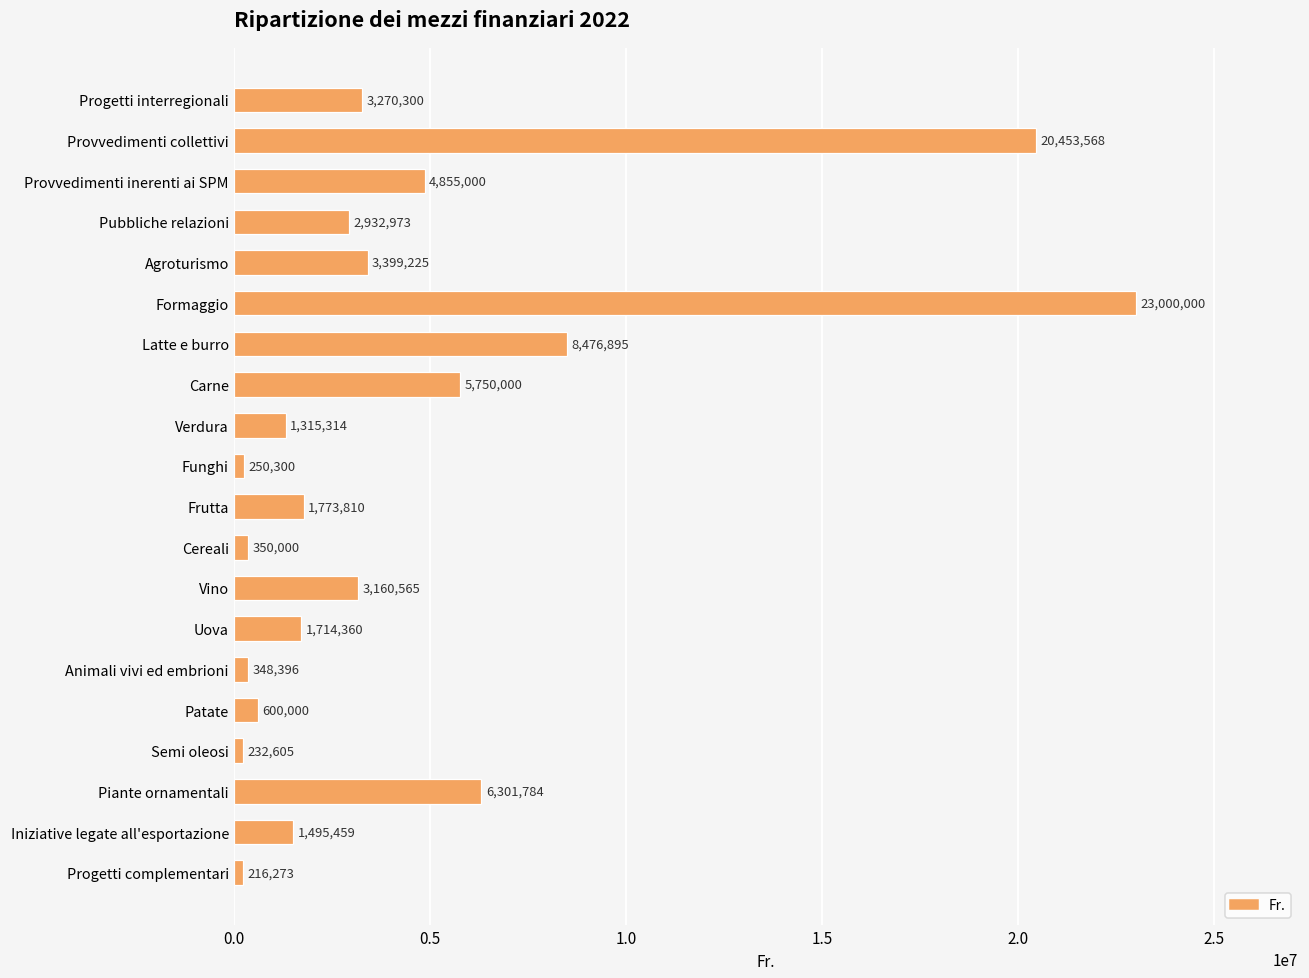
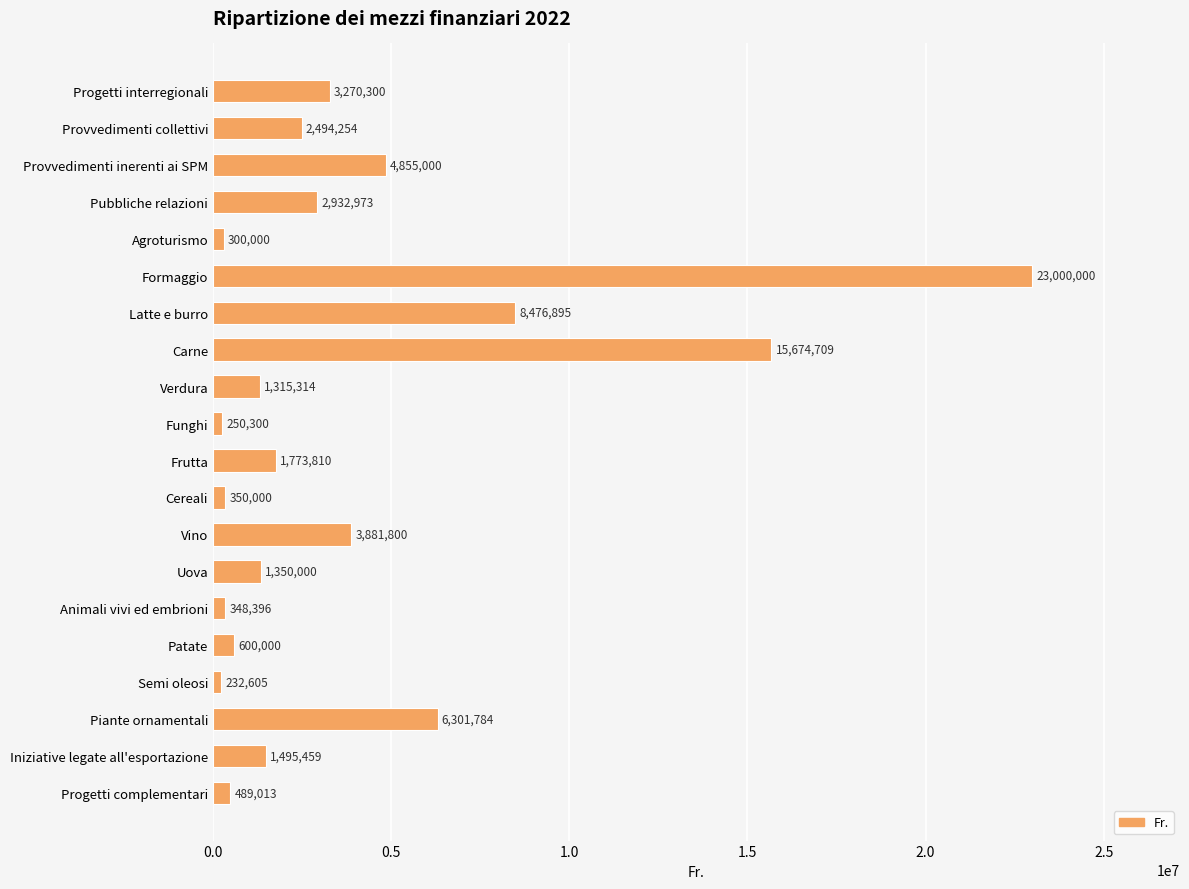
  {
    "Progetti interregionali": "3,270,300",
-   "Provvedimenti collettivi": "20,453,568",
+   "Provvedimenti collettivi": "2,494,254",
    "Provvedimenti inerenti ai SPM": "4,855,000",
    "Pubbliche relazioni": "2,932,973",
-   "Agroturismo": "3,399,225",
+   "Agroturismo": "300,000",
    "Formaggio": "23,000,000",
    "Latte e burro": "8,476,895",
-   "Carne": "5,750,000",
+   "Carne": "15,674,709",
    "Verdura": "1,315,314",
    "Funghi": "250,300",
    "Frutta": "1,773,810",
    "Cereali": "350,000",
-   "Vino": "3,160,565",
-   "Uova": "1,714,360",
+   "Vino": "3,881,800",
+   "Uova": "1,350,000",
    "Animali vivi ed embrioni": "348,396",
    "Patate": "600,000",
    "Semi oleosi": "232,605",
    "Piante ornamentali": "6,301,784",
    "Iniziative legate all'esportazione": "1,495,459",
-   "Progetti complementari": "216,273"
+   "Progetti complementari": "489,013"
  }
